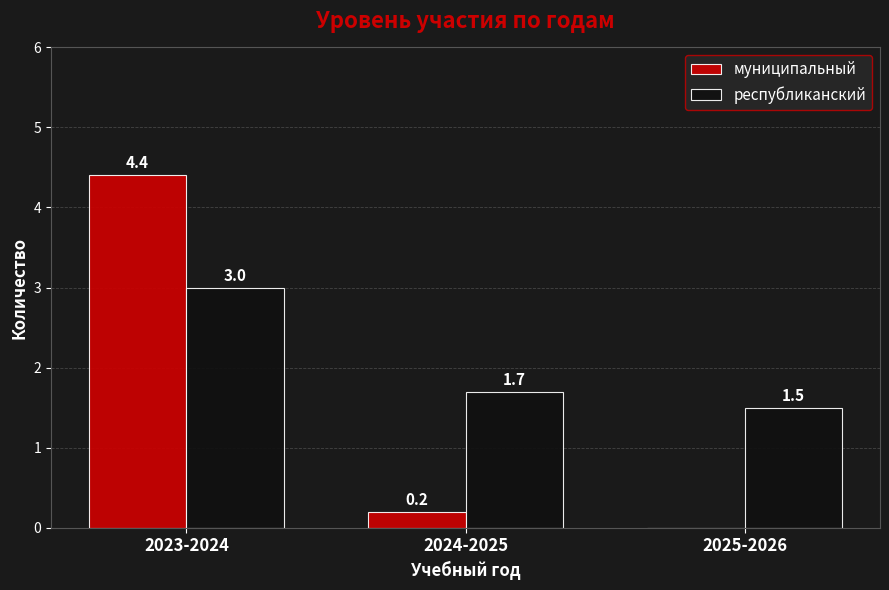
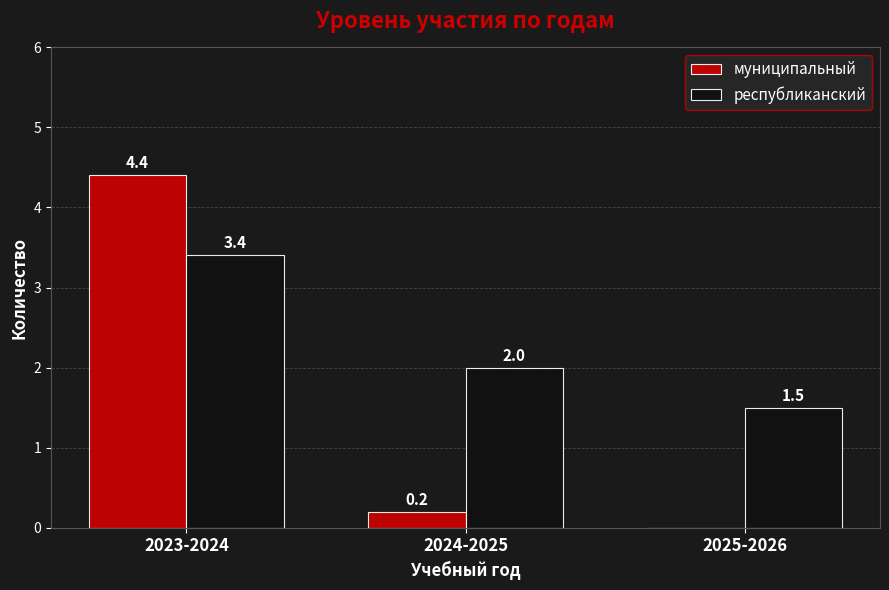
  {
    "муниципальный": {
      "2023-2024": 4.4,
      "2024-2025": 0.2
    },
    "республиканский": {
-     "2023-2024": 3.0,
-     "2024-2025": 1.7,
+     "2023-2024": 3.4,
+     "2024-2025": 2.0,
      "2025-2026": 1.5
    }
  }
